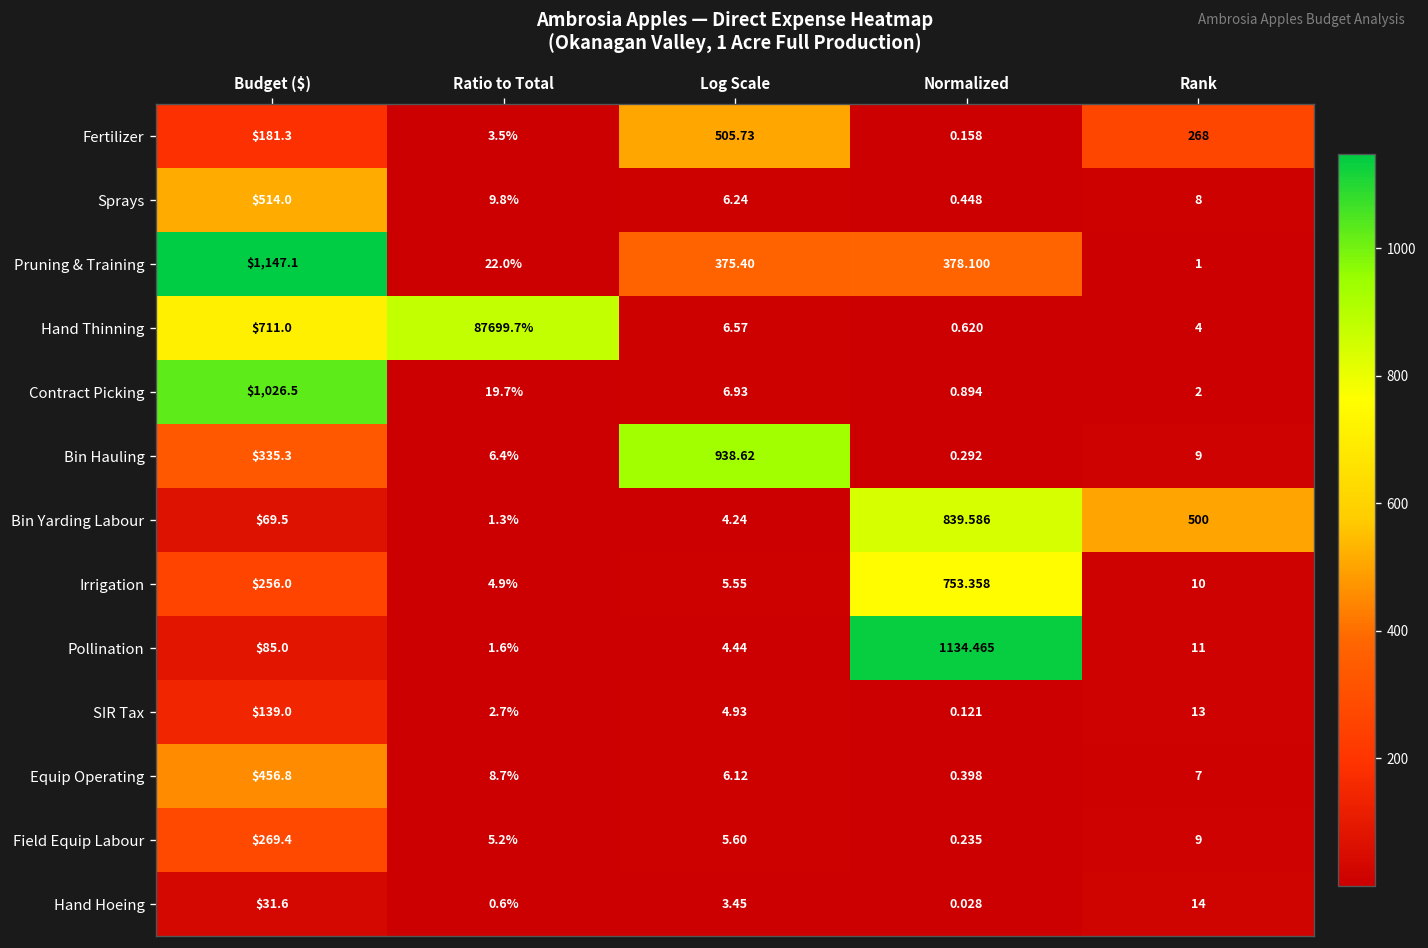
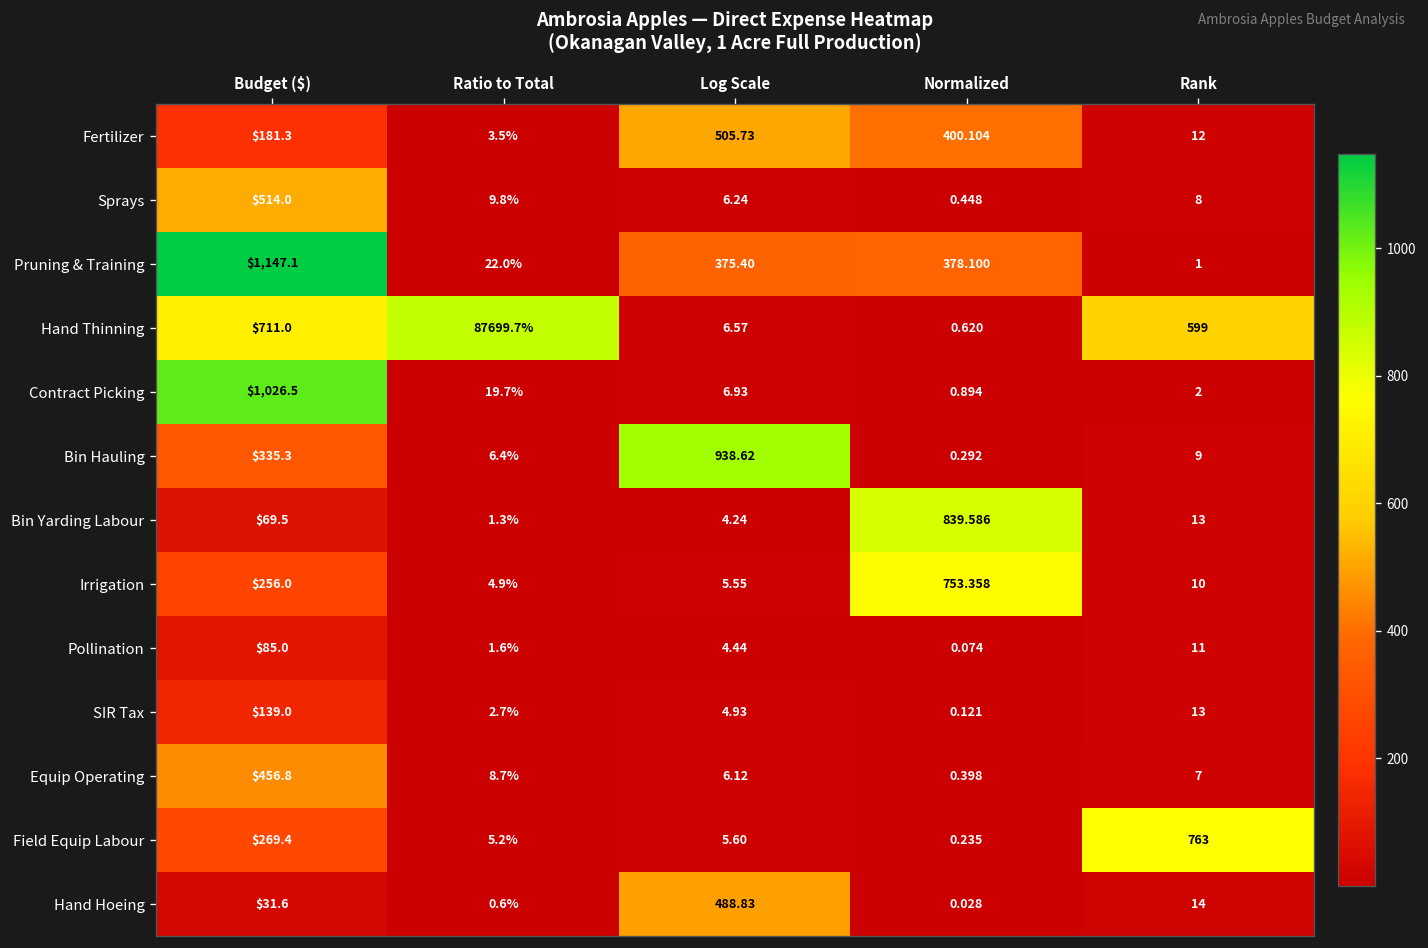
  {
    "Fertilizer": {
      "Budget ($)": "$181.3",
      "Ratio to Total": "3.5%",
      "Log Scale": "505.73",
-     "Normalized": "0.158",
-     "Rank": "268"
+     "Normalized": "400.104",
+     "Rank": "12"
    },
    "Sprays": {
      "Budget ($)": "$514.0",
      "Ratio to Total": "9.8%",
      "Log Scale": "6.24",
      "Normalized": "0.448",
      "Rank": "8"
    },
    "Pruning & Training": {
      "Budget ($)": "$1,147.1",
      "Ratio to Total": "22.0%",
      "Log Scale": "375.40",
      "Normalized": "378.100",
      "Rank": "1"
    },
    "Hand Thinning": {
      "Budget ($)": "$711.0",
      "Ratio to Total": "87699.7%",
      "Log Scale": "6.57",
      "Normalized": "0.620",
-     "Rank": "4"
+     "Rank": "599"
    },
    "Contract Picking": {
      "Budget ($)": "$1,026.5",
      "Ratio to Total": "19.7%",
      "Log Scale": "6.93",
      "Normalized": "0.894",
      "Rank": "2"
    },
    "Bin Hauling": {
      "Budget ($)": "$335.3",
      "Ratio to Total": "6.4%",
      "Log Scale": "938.62",
      "Normalized": "0.292",
      "Rank": "9"
    },
    "Bin Yarding Labour": {
      "Budget ($)": "$69.5",
      "Ratio to Total": "1.3%",
      "Log Scale": "4.24",
      "Normalized": "839.586",
-     "Rank": "500"
+     "Rank": "13"
    },
    "Irrigation": {
      "Budget ($)": "$256.0",
      "Ratio to Total": "4.9%",
      "Log Scale": "5.55",
      "Normalized": "753.358",
      "Rank": "10"
    },
    "Pollination": {
      "Budget ($)": "$85.0",
      "Ratio to Total": "1.6%",
      "Log Scale": "4.44",
-     "Normalized": "1134.465",
+     "Normalized": "0.074",
      "Rank": "11"
    },
    "SIR Tax": {
      "Budget ($)": "$139.0",
      "Ratio to Total": "2.7%",
      "Log Scale": "4.93",
      "Normalized": "0.121",
      "Rank": "13"
    },
    "Equip Operating": {
      "Budget ($)": "$456.8",
      "Ratio to Total": "8.7%",
      "Log Scale": "6.12",
      "Normalized": "0.398",
      "Rank": "7"
    },
    "Field Equip Labour": {
      "Budget ($)": "$269.4",
      "Ratio to Total": "5.2%",
      "Log Scale": "5.60",
      "Normalized": "0.235",
-     "Rank": "9"
+     "Rank": "763"
    },
    "Hand Hoeing": {
      "Budget ($)": "$31.6",
      "Ratio to Total": "0.6%",
-     "Log Scale": "3.45",
+     "Log Scale": "488.83",
      "Normalized": "0.028",
      "Rank": "14"
    }
  }
